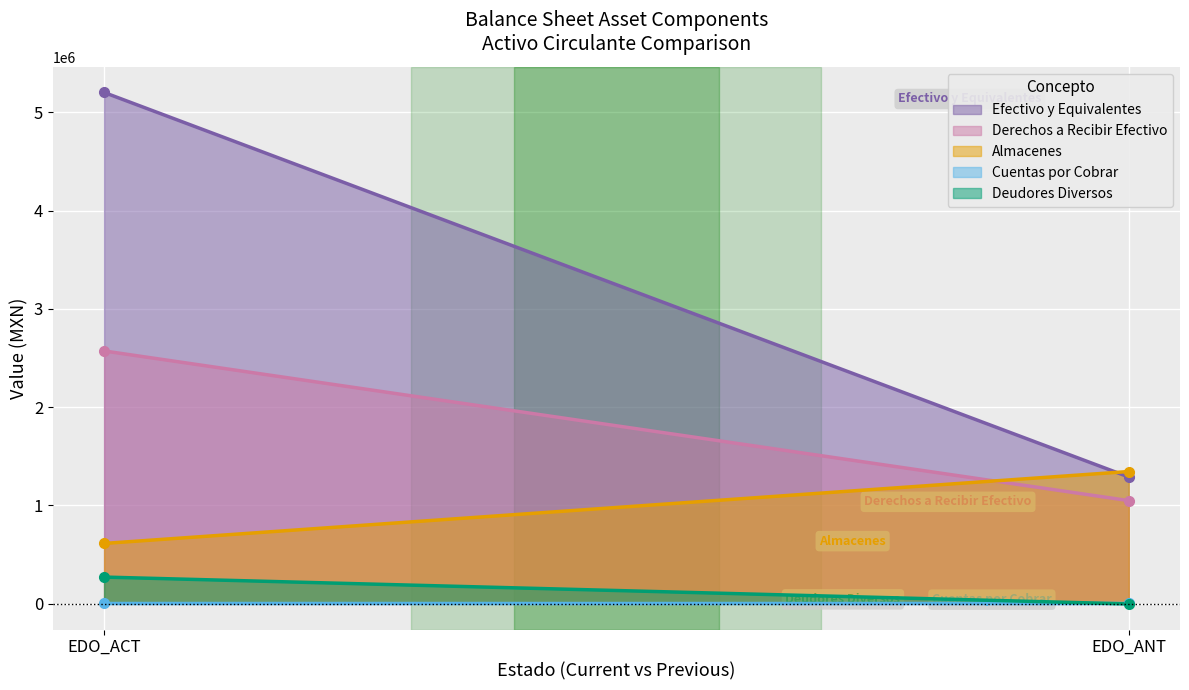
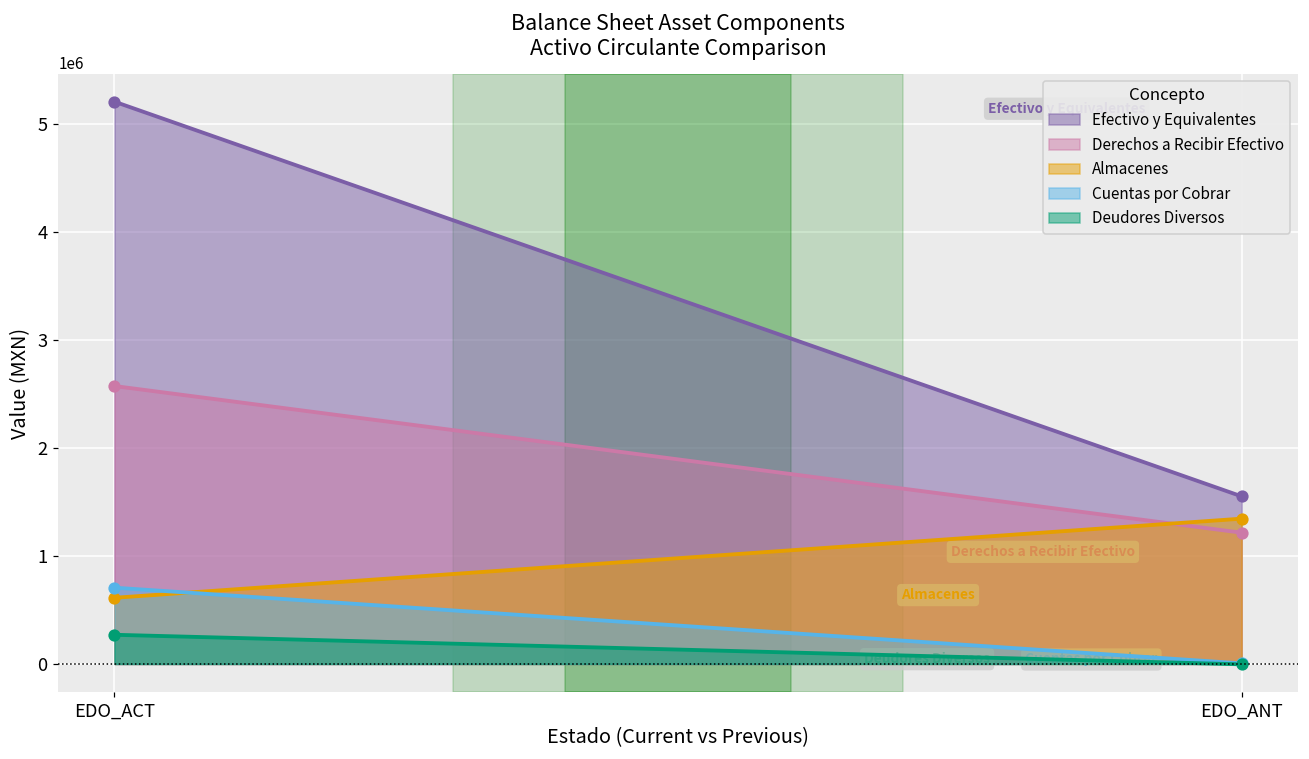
  {
    "Efectivo y Equivalentes": {
      "EDO_ACT": 5200000,
-     "EDO_ANT": 1300000
+     "EDO_ANT": 1600000
    },
    "Derechos a Recibir Efectivo": {
      "EDO_ACT": 2600000,
-     "EDO_ANT": 1000000
+     "EDO_ANT": 1200000
    },
    "Almacenes": {
      "EDO_ACT": 600000,
      "EDO_ANT": 1300000
    },
    "Cuentas por Cobrar": {
-     "EDO_ACT": 0
+     "EDO_ACT": 700000
    },
    "Deudores Diversos": {
      "EDO_ACT": 300000
    }
  }
